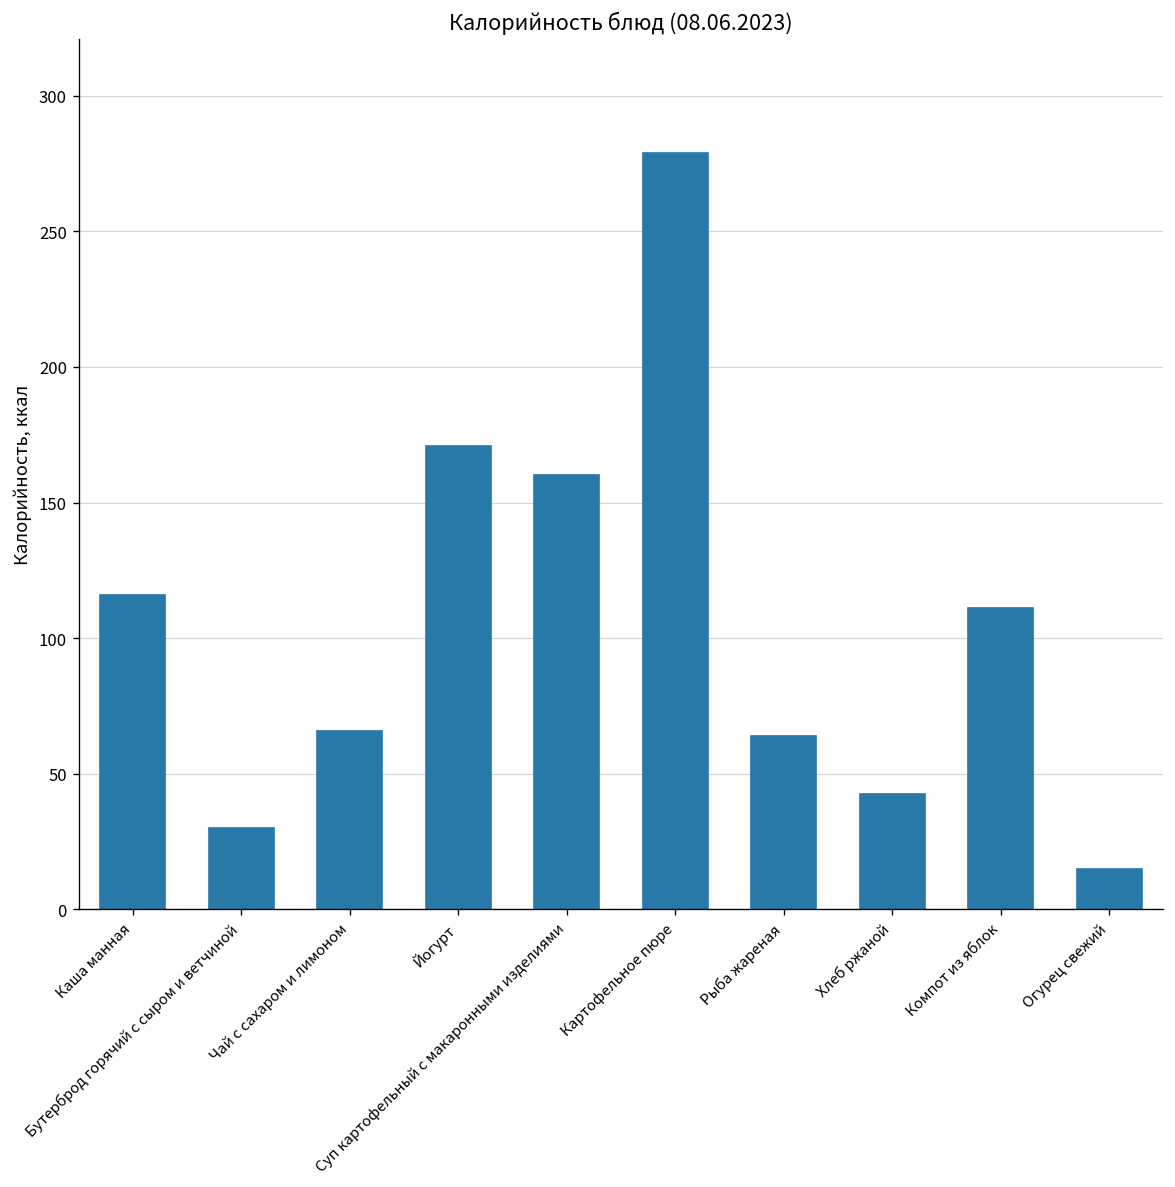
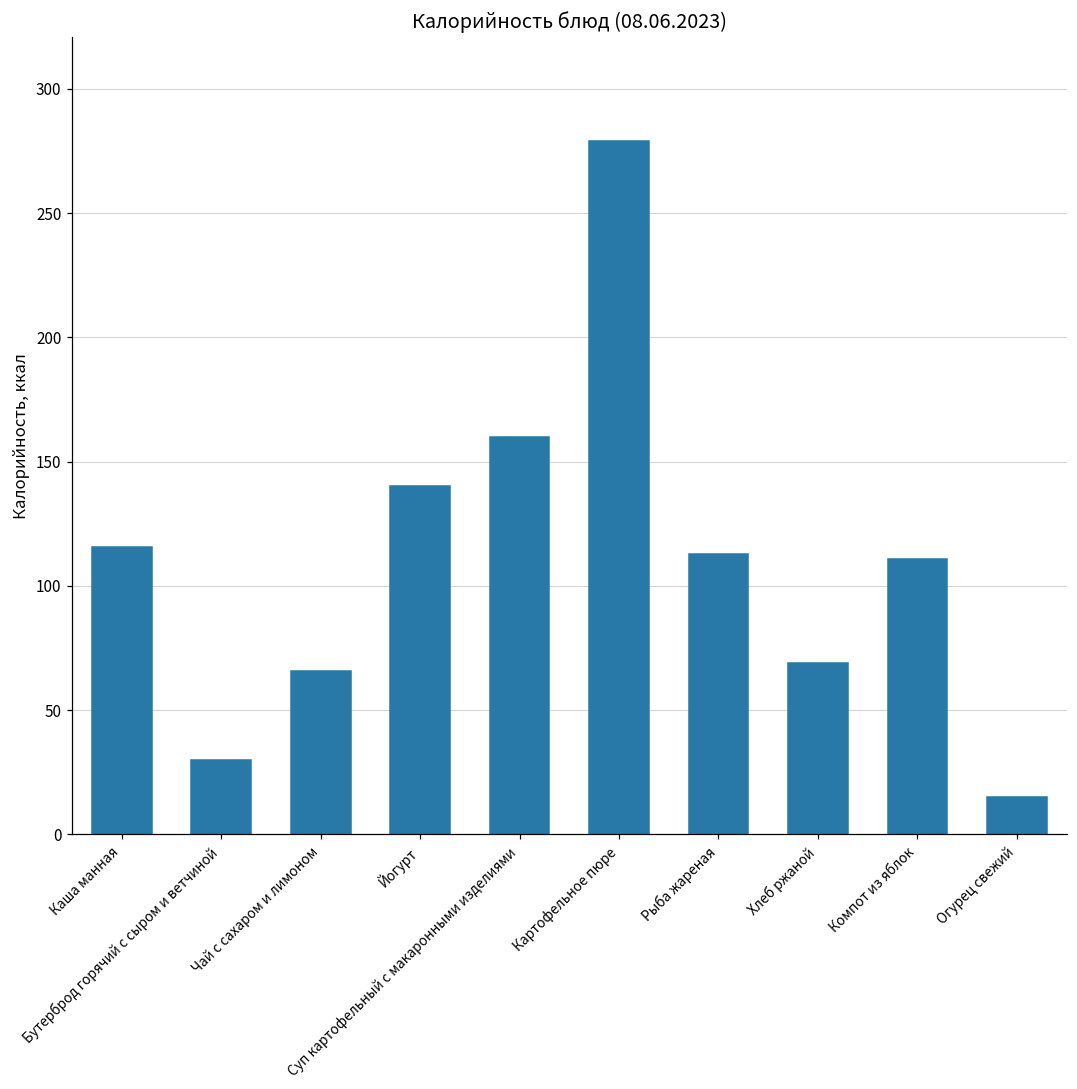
  {
    "Каша манная": 116,
    "Бутерброд горячий с сыром и ветчиной": 30,
    "Чай с сахаром и лимоном": 66,
-   "Йогурт": 171,
+   "Йогурт": 140,
    "Суп картофельный с макаронными изделиями": 160,
    "Картофельное пюре": 279,
-   "Рыба жареная": 64,
-   "Хлеб ржаной": 43,
+   "Рыба жареная": 113,
+   "Хлеб ржаной": 69,
    "Компот из яблок": 111,
    "Огурец свежий": 15
  }
